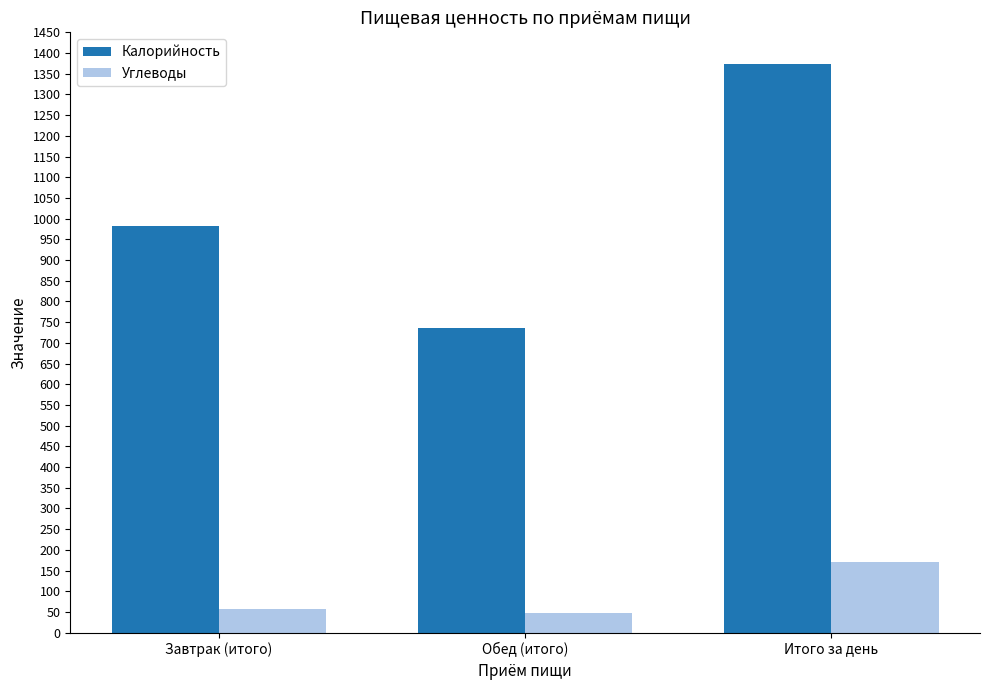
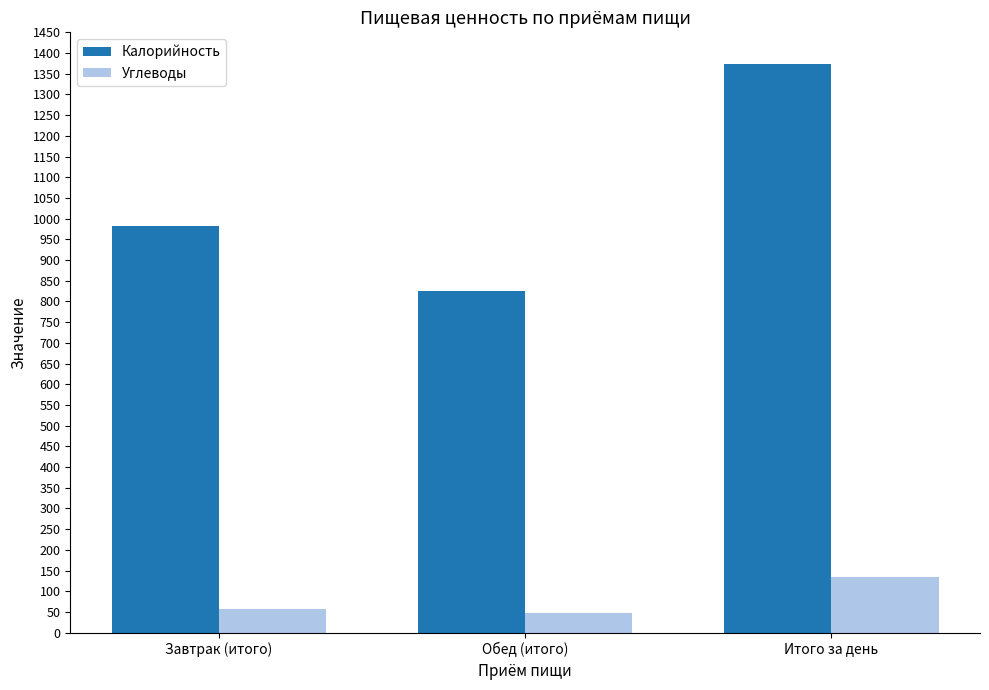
  {
    "Калорийность": {
      "Завтрак (итого)": 980,
-     "Обед (итого)": 740,
+     "Обед (итого)": 830,
      "Итого за день": 1370
    },
    "Углеводы": {
      "Завтрак (итого)": 60,
      "Обед (итого)": 50,
-     "Итого за день": 170
+     "Итого за день": 130
    }
  }
